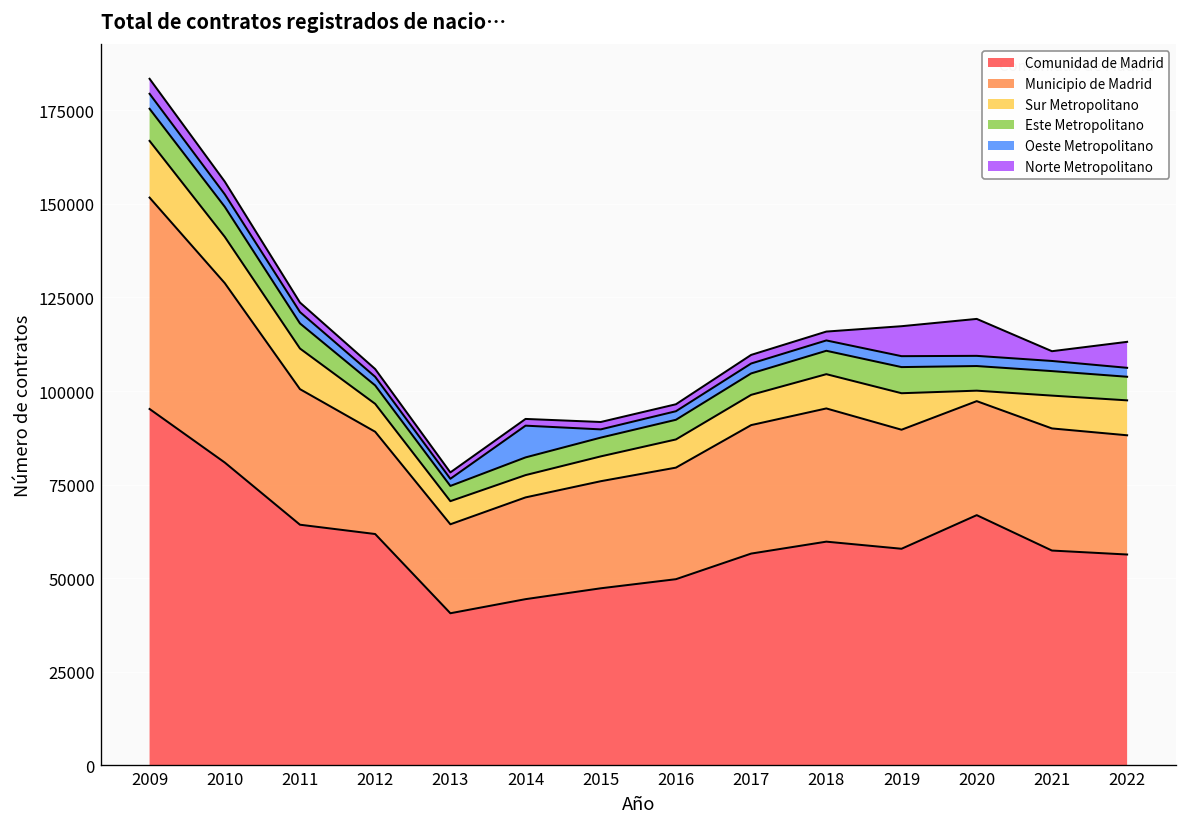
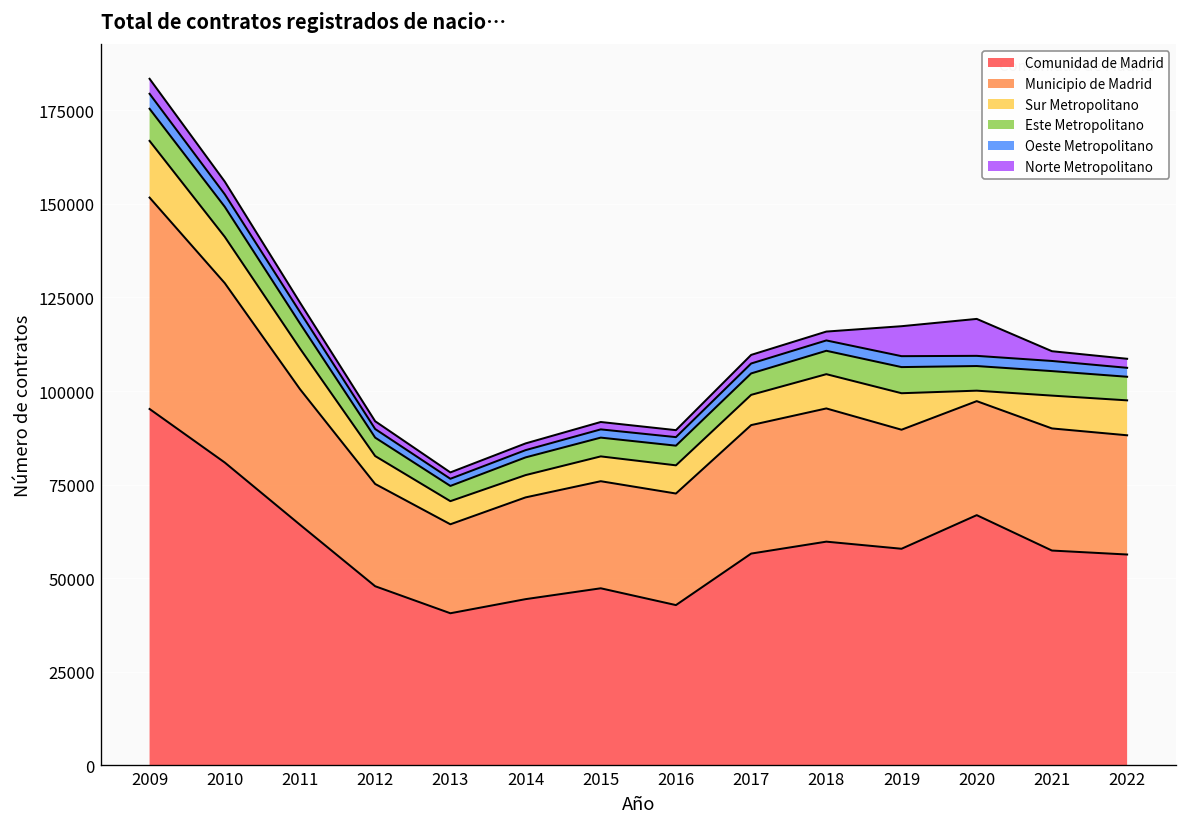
  {
    "Comunidad de Madrid": {
      "2009": 95000,
      "2010": 81000,
      "2011": 64000,
-     "2012": 62000,
+     "2012": 48000,
      "2013": 41000,
      "2014": 44000,
      "2015": 47000,
-     "2016": 50000,
+     "2016": 43000,
      "2017": 57000,
      "2018": 60000,
      "2019": 58000,
      "2020": 67000,
      "2021": 57000,
      "2022": 56000
    },
    "Municipio de Madrid": {
      "2009": 56000,
      "2010": 48000,
      "2011": 36000,
      "2012": 27000,
      "2013": 24000,
      "2014": 27000,
      "2015": 29000,
      "2016": 30000,
      "2017": 34000,
      "2018": 36000,
      "2019": 32000,
      "2020": 30000,
      "2021": 33000,
      "2022": 32000
    },
    "Sur Metropolitano": {
      "2009": 15000,
      "2010": 12000,
      "2011": 11000,
      "2012": 7000,
      "2013": 6000,
      "2014": 6000,
      "2015": 7000,
      "2016": 8000,
      "2017": 8000,
      "2018": 9000,
      "2019": 10000,
      "2020": 3000,
      "2021": 9000,
      "2022": 9000
    },
    "Este Metropolitano": {
      "2009": 9000,
      "2010": 8000,
      "2011": 7000,
      "2012": 5000,
      "2013": 4000,
      "2014": 5000,
      "2015": 5000,
      "2016": 5000,
      "2017": 6000,
      "2018": 6000,
      "2019": 7000,
      "2020": 7000,
      "2021": 7000,
      "2022": 6000
    },
    "Oeste Metropolitano": {
      "2009": 4000,
      "2010": 3000,
      "2011": 3000,
      "2012": 2000,
      "2013": 2000,
-     "2014": 8000,
+     "2014": 2000,
      "2015": 2000,
      "2016": 2000,
      "2017": 3000,
      "2018": 3000,
      "2019": 3000,
      "2020": 3000,
      "2021": 3000,
      "2022": 2000
    },
    "Norte Metropolitano": {
      "2009": 4000,
      "2010": 3000,
      "2011": 3000,
      "2012": 2000,
      "2013": 2000,
      "2014": 2000,
      "2015": 2000,
      "2016": 2000,
      "2017": 2000,
      "2018": 2000,
      "2019": 8000,
      "2020": 10000,
      "2021": 3000,
-     "2022": 7000
+     "2022": 2000
    }
  }
